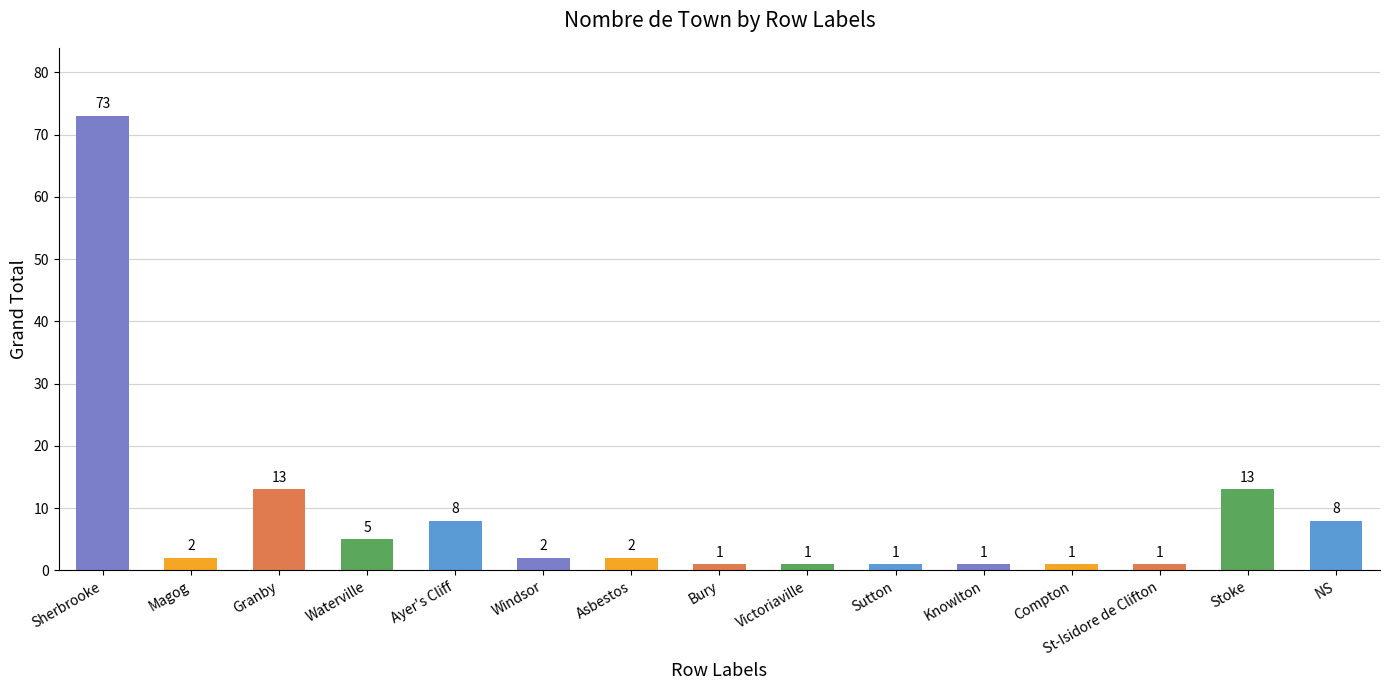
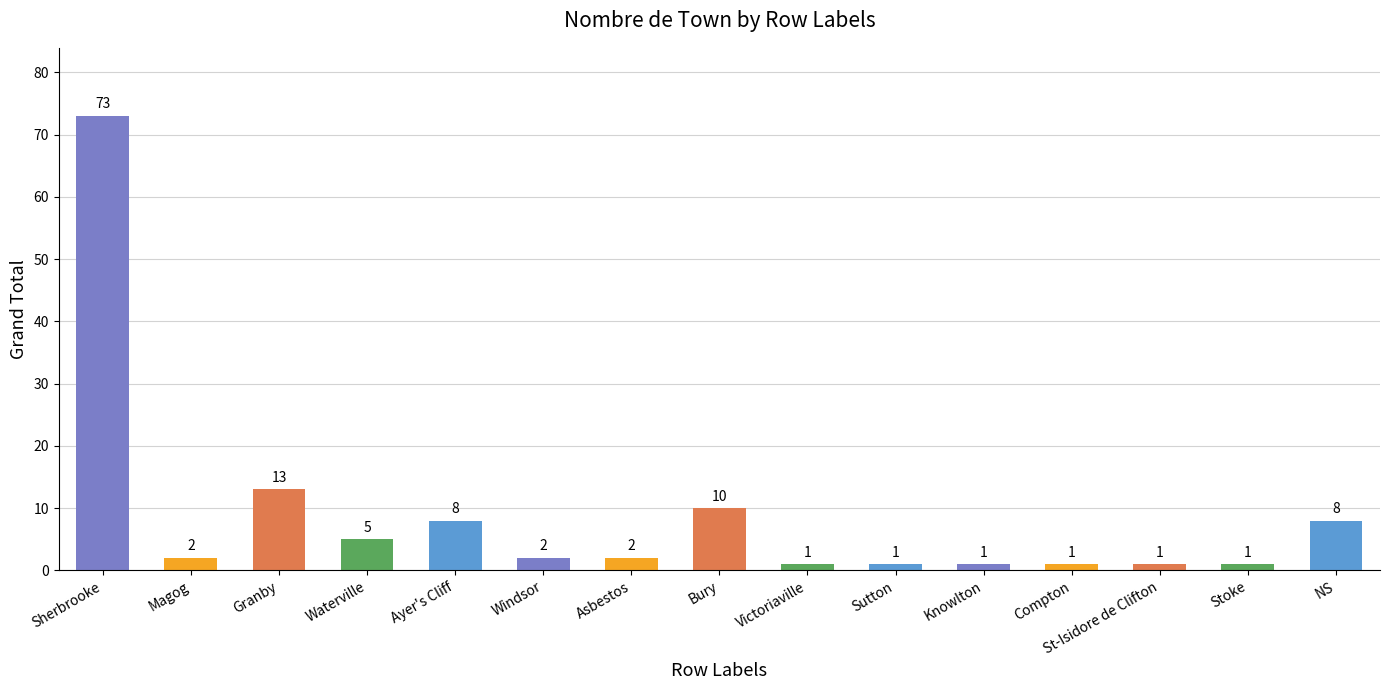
  {
    "Sherbrooke": 73,
    "Magog": 2,
    "Granby": 13,
    "Waterville": 5,
    "Ayer's Cliff": 8,
    "Windsor": 2,
    "Asbestos": 2,
-   "Bury": 1,
+   "Bury": 10,
    "Victoriaville": 1,
    "Sutton": 1,
    "Knowlton": 1,
    "Compton": 1,
    "St-Isidore de Clifton": 1,
-   "Stoke": 13,
+   "Stoke": 1,
    "NS": 8
  }
